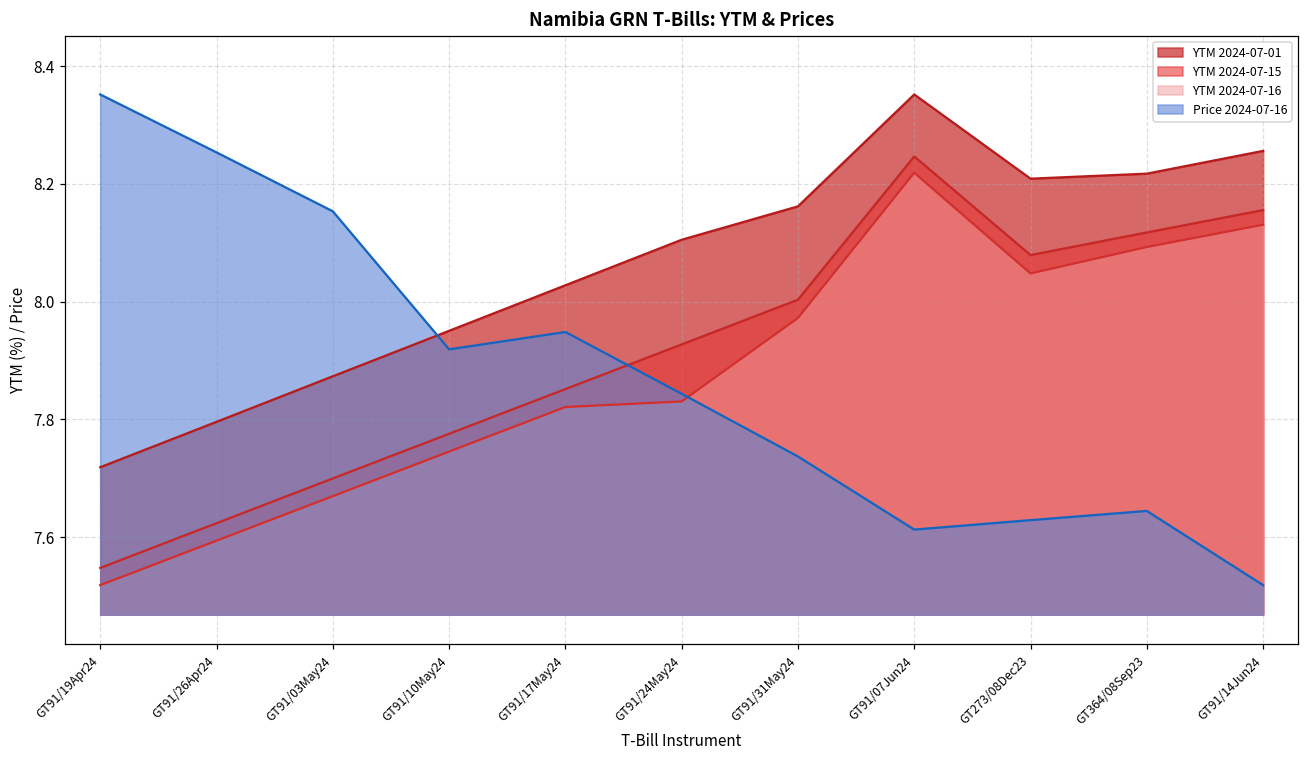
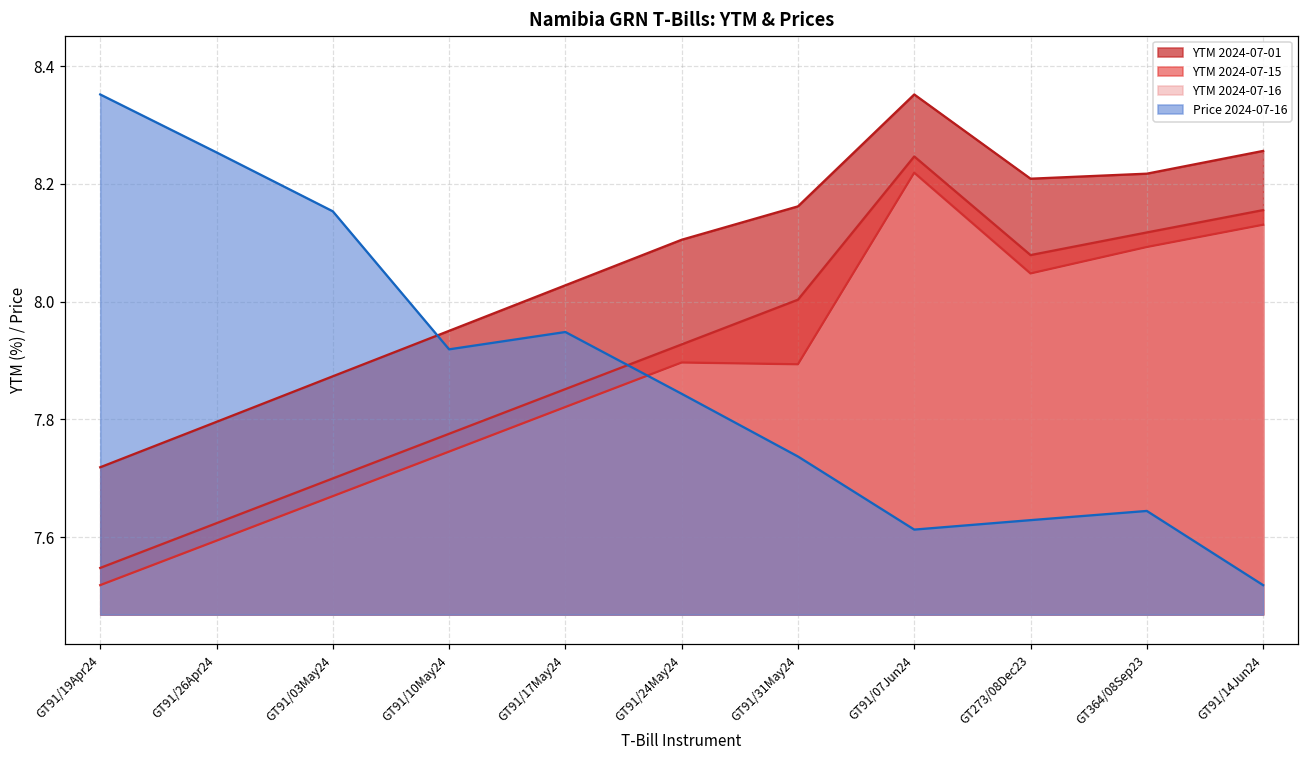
  {
    "YTM 2024-07-16": {
      "GT91/19Apr24": 7.52,
      "GT91/26Apr24": 7.59,
      "GT91/03May24": 7.67,
      "GT91/10May24": 7.75,
      "GT91/17May24": 7.82,
-     "GT91/24May24": 7.83,
-     "GT91/31May24": 7.97,
+     "GT91/24May24": 7.90,
+     "GT91/31May24": 7.89,
      "GT91/07Jun24": 8.22,
      "GT273/08Dec23": 8.05,
      "GT364/08Sep23": 8.09,
      "GT91/14Jun24": 8.13
    },
    "Price 2024-07-16": {
      "GT91/19Apr24": 8.35,
      "GT91/26Apr24": 8.25,
      "GT91/03May24": 8.15,
      "GT91/10May24": 7.92,
      "GT91/17May24": 7.95,
      "GT91/24May24": 7.84,
      "GT91/31May24": 7.74,
      "GT91/07Jun24": 7.61,
      "GT273/08Dec23": 7.63,
      "GT364/08Sep23": 7.64,
      "GT91/14Jun24": 7.52
    }
  }
